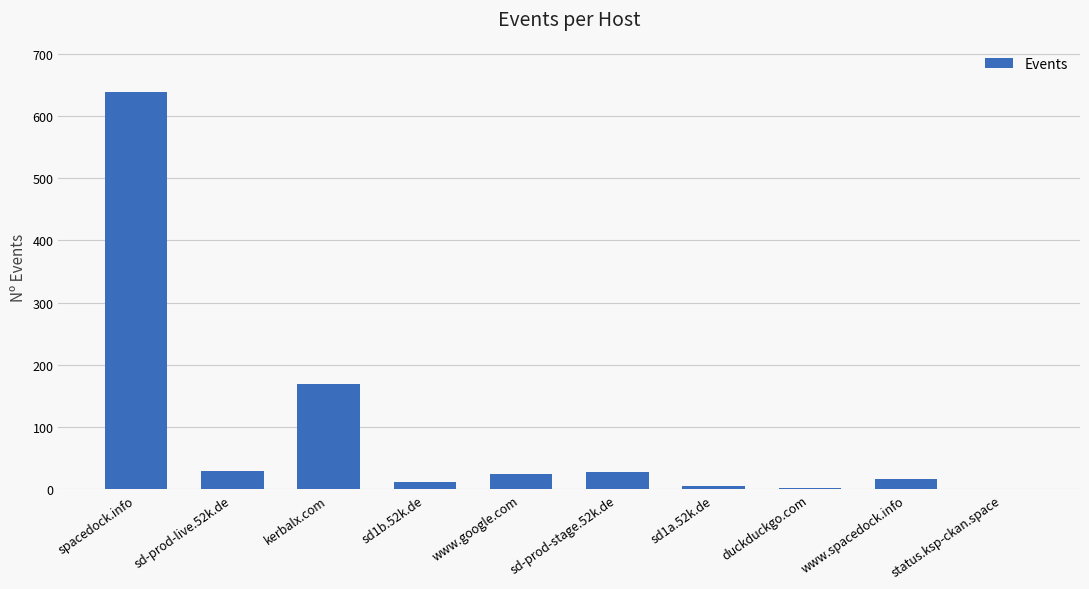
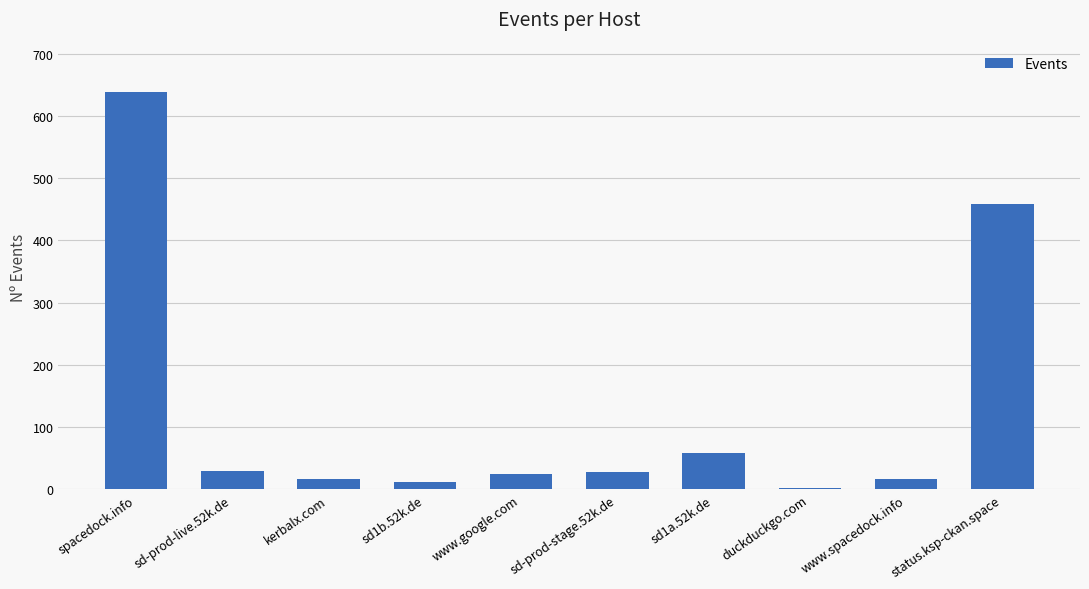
  {
    "spacedock.info": 640,
    "sd-prod-live.52k.de": 30,
-   "kerbalx.com": 170,
+   "kerbalx.com": 20,
    "sd1b.52k.de": 10,
    "www.google.com": 20,
    "sd-prod-stage.52k.de": 30,
-   "sd1a.52k.de": 10,
+   "sd1a.52k.de": 60,
    "www.spacedock.info": 20,
-   "status.ksp-ckan.space": 0
+   "status.ksp-ckan.space": 460
  }
